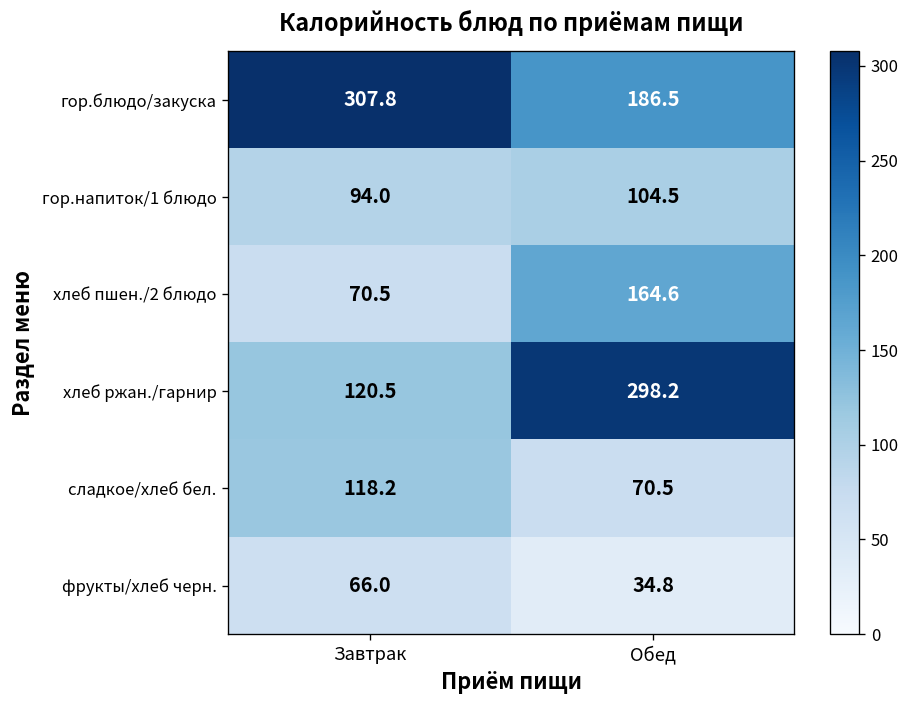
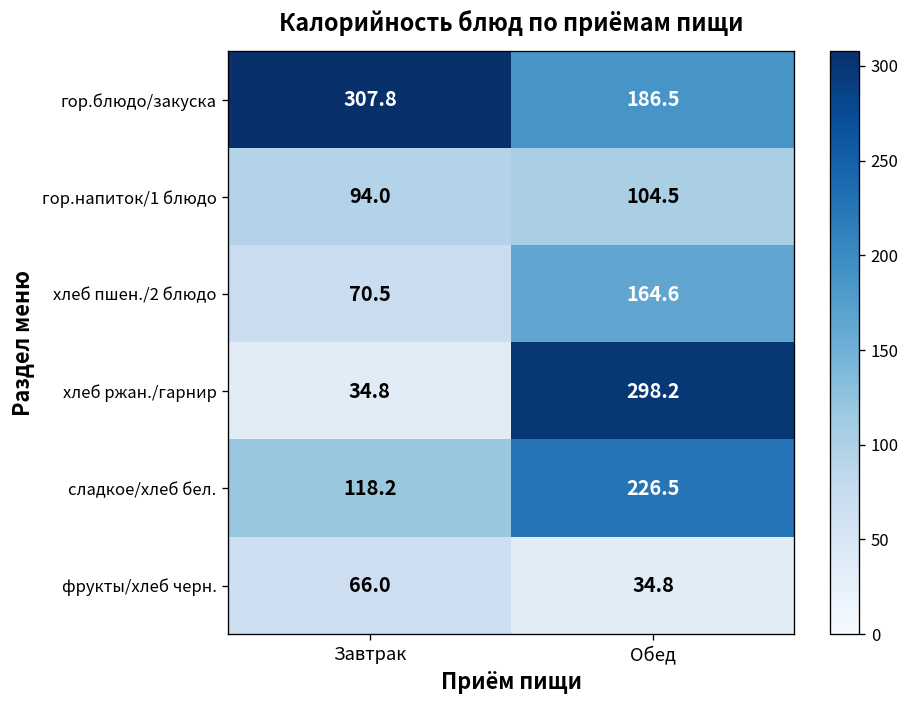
  {
    "гор.блюдо/закуска": {
      "Завтрак": 307.8,
      "Обед": 186.5
    },
    "гор.напиток/1 блюдо": {
      "Завтрак": 94.0,
      "Обед": 104.5
    },
    "хлеб пшен./2 блюдо": {
      "Завтрак": 70.5,
      "Обед": 164.6
    },
    "хлеб ржан./гарнир": {
-     "Завтрак": 120.5,
+     "Завтрак": 34.8,
      "Обед": 298.2
    },
    "сладкое/хлеб бел.": {
      "Завтрак": 118.2,
-     "Обед": 70.5
+     "Обед": 226.5
    },
    "фрукты/хлеб черн.": {
      "Завтрак": 66.0,
      "Обед": 34.8
    }
  }
